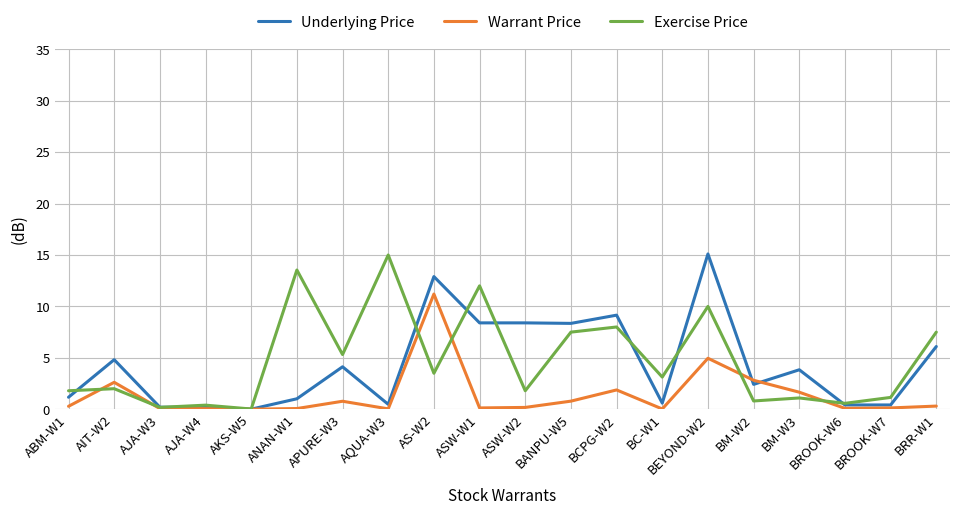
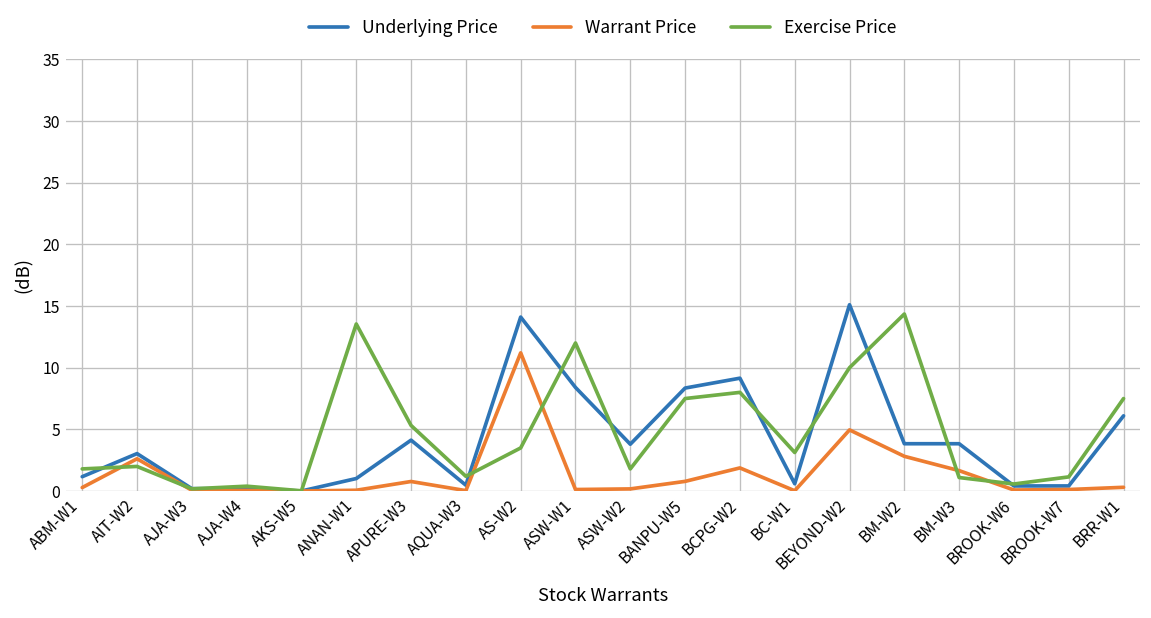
  {
    "Underlying Price": {
      "ABM-W1": 1.2,
-     "AIT-W2": 4.8,
+     "AIT-W2": 3.0,
      "ANAN-W1": 1.0,
      "APURE-W3": 4.1,
      "AQUA-W3": 0.5,
-     "AS-W2": 12.9,
+     "AS-W2": 14.1,
      "ASW-W1": 8.4,
-     "ASW-W2": 8.4,
+     "ASW-W2": 3.8,
      "BANPU-W5": 8.4,
      "BCPG-W2": 9.2,
      "BC-W1": 0.6,
      "BEYOND-W2": 15.1,
-     "BM-W2": 2.4,
+     "BM-W2": 3.8,
      "BM-W3": 3.8,
      "BROOK-W7": 0.4,
      "BRR-W1": 6.1
    },
    "Warrant Price": {
      "ABM-W1": 0.3,
      "AIT-W2": 2.6,
      "ANAN-W1": 0.1,
      "APURE-W3": 0.8,
      "AQUA-W3": 0.0,
      "AS-W2": 11.2,
      "ASW-W1": 0.1,
      "ASW-W2": 0.2,
      "BANPU-W5": 0.8,
      "BCPG-W2": 1.9,
      "BC-W1": 0.0,
      "BEYOND-W2": 5.0,
      "BM-W2": 2.8,
      "BM-W3": 1.7,
      "BROOK-W6": 0.1,
      "BROOK-W7": 0.1,
      "BRR-W1": 0.3
    },
    "Exercise Price": {
      "ABM-W1": 1.8,
      "AIT-W2": 2.0,
      "ANAN-W1": 13.5,
      "APURE-W3": 5.3,
-     "AQUA-W3": 15.0,
+     "AQUA-W3": 1.2,
      "AS-W2": 3.5,
      "ASW-W1": 12.0,
      "ASW-W2": 1.8,
      "BANPU-W5": 7.5,
      "BCPG-W2": 8.0,
      "BC-W1": 3.1,
      "BEYOND-W2": 10.0,
-     "BM-W2": 0.8,
+     "BM-W2": 14.3,
      "BM-W3": 1.1,
      "BROOK-W7": 1.2,
      "BRR-W1": 7.5
    }
  }
